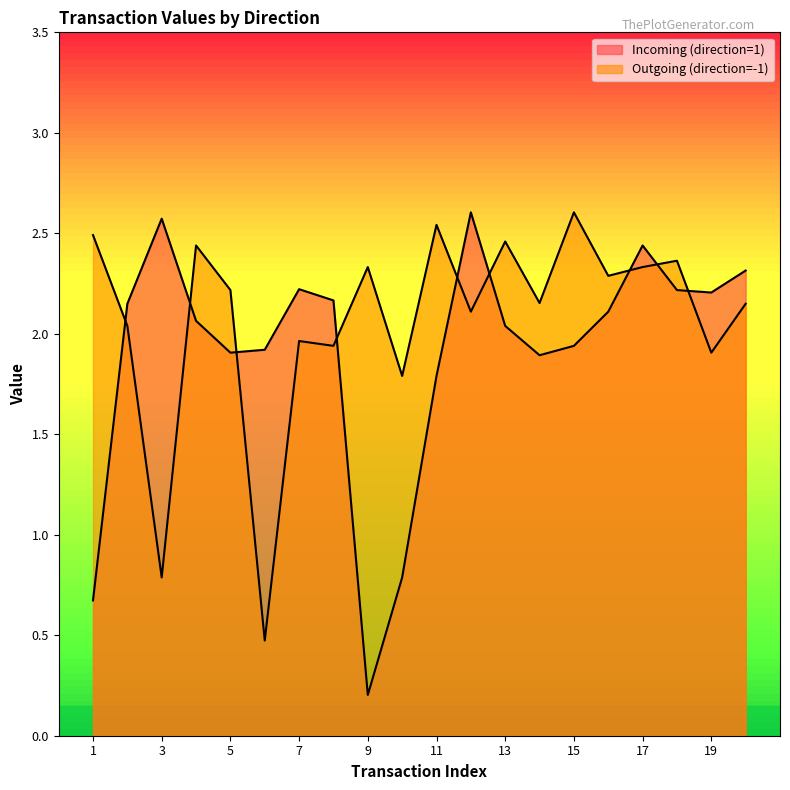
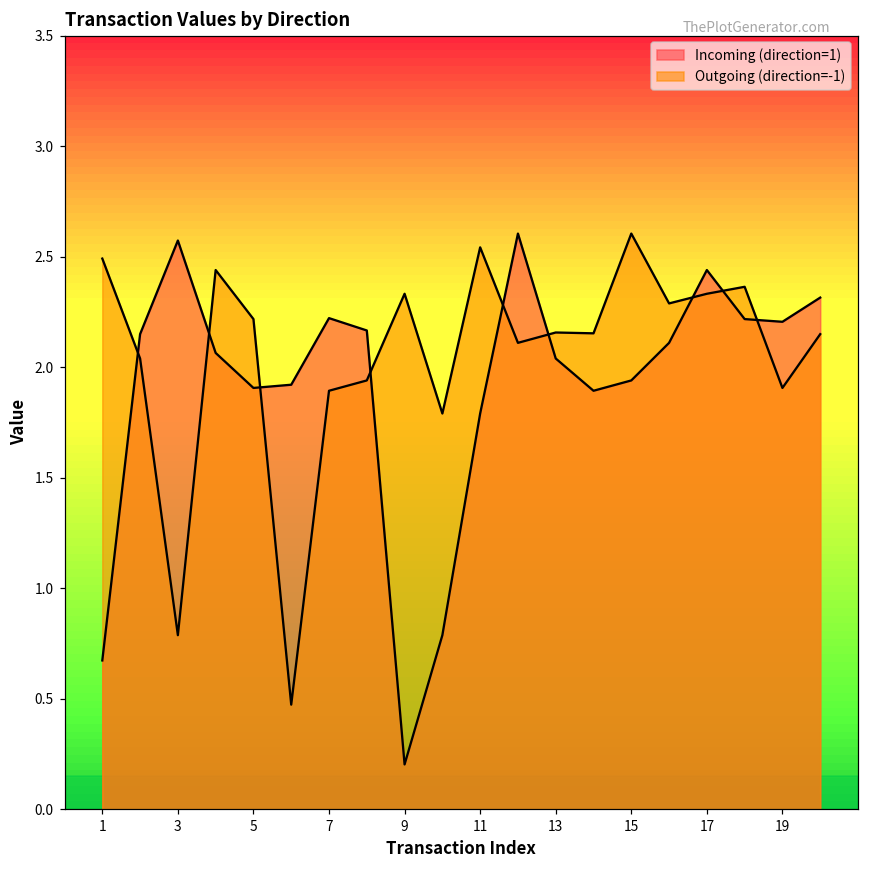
  {
    "Incoming (direction=1)": {
      "1": 0.67,
      "3": 2.57,
      "5": 1.91,
      "7": 2.22,
      "9": 0.20,
      "11": 1.79,
      "13": 2.04,
      "15": 1.94,
      "17": 2.44,
      "19": 2.21
    },
    "Outgoing (direction=-1)": {
      "1": 2.49,
      "3": 0.79,
      "5": 2.22,
-     "7": 1.96,
+     "7": 1.89,
      "9": 2.33,
      "11": 2.54,
-     "13": 2.46,
+     "13": 2.16,
      "15": 2.60,
      "17": 2.33,
      "19": 1.91
    }
  }
